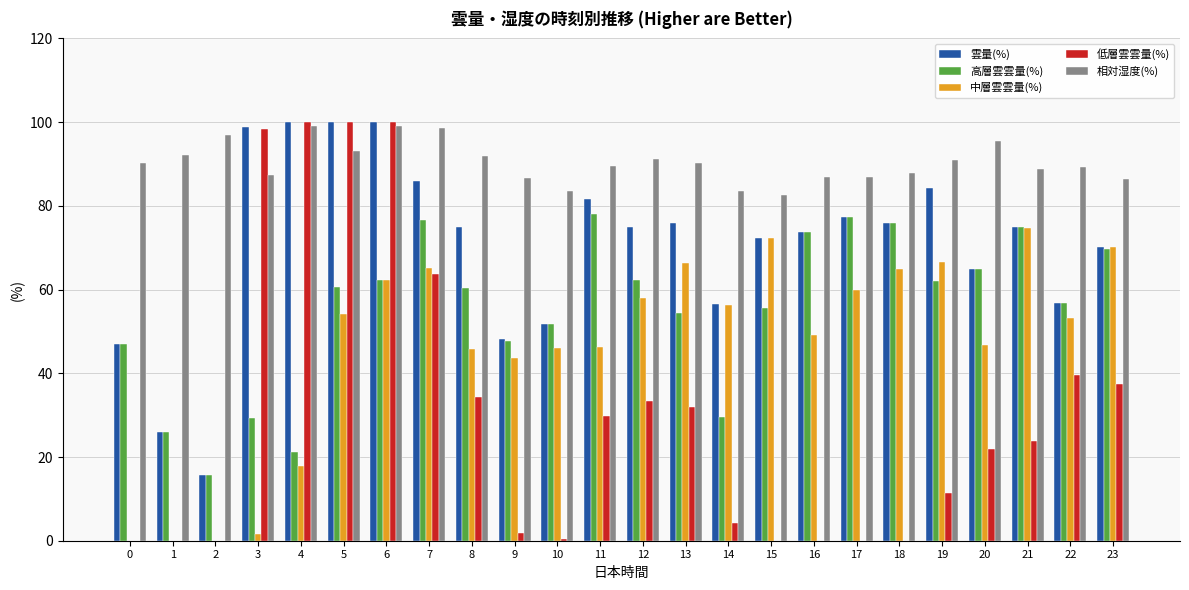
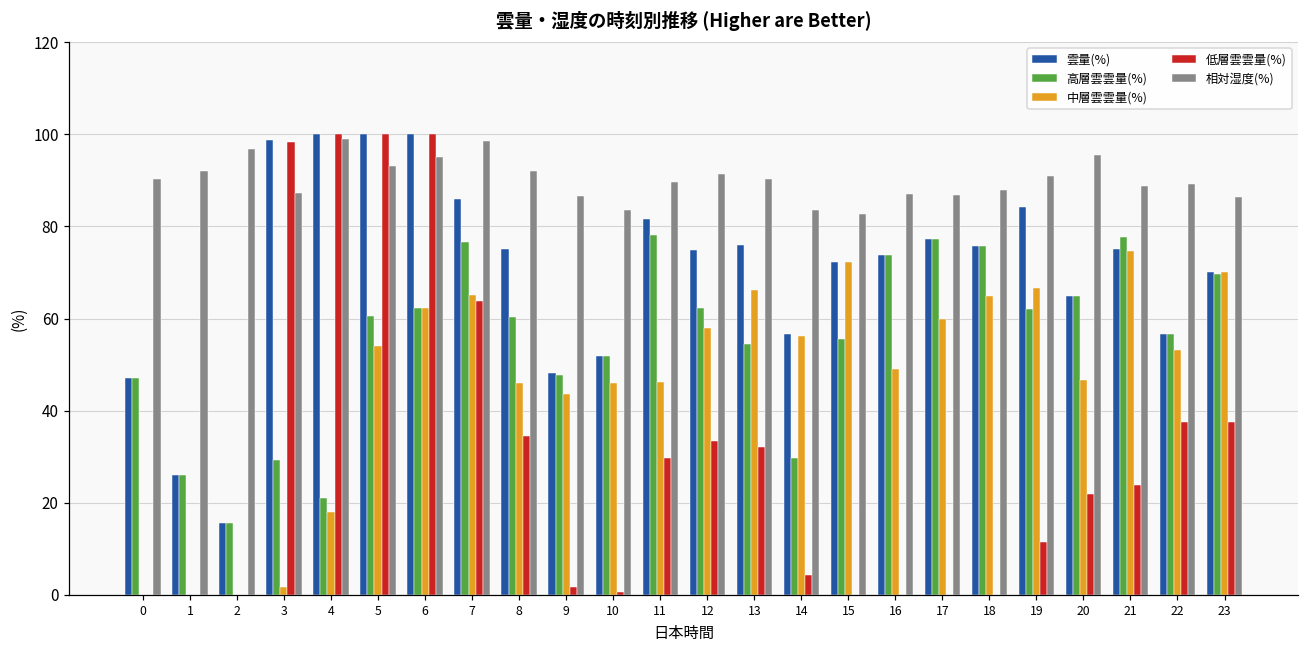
  {
    "雲量(%)": {
      "0": 47,
      "1": 26,
      "2": 16,
      "3": 99,
      "4": 100,
      "5": 100,
      "6": 100,
      "7": 86,
      "8": 75,
      "9": 48,
      "10": 52,
      "11": 82,
      "12": 75,
      "13": 76,
      "14": 57,
      "15": 72,
      "16": 74,
      "17": 77,
      "18": 76,
      "19": 84,
      "20": 65,
      "21": 75,
      "22": 57,
      "23": 70
    },
    "高層雲雲量(%)": {
      "0": 47,
      "1": 26,
      "2": 16,
      "3": 29,
      "4": 21,
      "5": 61,
      "6": 62,
      "7": 77,
      "8": 60,
      "9": 48,
      "10": 52,
      "11": 78,
      "12": 62,
      "13": 54,
      "14": 30,
      "15": 56,
      "16": 74,
      "17": 77,
      "18": 76,
      "19": 62,
      "20": 65,
-     "21": 75,
+     "21": 78,
      "22": 57,
      "23": 70
    },
    "中層雲雲量(%)": {
      "0": 0,
      "1": 0,
      "2": 0,
      "3": 2,
      "4": 18,
      "5": 54,
      "6": 62,
      "7": 65,
      "8": 46,
      "9": 44,
      "10": 46,
      "11": 46,
      "12": 58,
      "13": 66,
      "14": 56,
      "15": 72,
      "16": 49,
      "17": 60,
      "18": 65,
      "19": 67,
      "20": 47,
      "21": 75,
      "22": 53,
      "23": 70
    },
    "低層雲雲量(%)": {
      "0": 0,
      "1": 0,
      "2": 0,
      "3": 98,
      "4": 100,
      "5": 100,
      "6": 100,
      "7": 64,
      "8": 34,
      "9": 2,
      "11": 30,
      "12": 33,
      "13": 32,
      "14": 4,
      "15": 0,
      "16": 0,
      "17": 0,
      "18": 0,
      "19": 12,
      "20": 22,
      "21": 24,
-     "22": 40,
+     "22": 38,
      "23": 38
    },
    "相対湿度(%)": {
      "0": 90,
      "1": 92,
      "2": 97,
      "3": 87,
      "4": 99,
      "5": 93,
-     "6": 99,
+     "6": 95,
      "7": 99,
      "8": 92,
      "9": 87,
      "10": 84,
      "11": 90,
      "12": 91,
      "13": 90,
      "14": 84,
      "15": 83,
      "16": 87,
      "17": 87,
      "18": 88,
      "19": 91,
      "20": 96,
      "21": 89,
      "22": 89,
      "23": 86
    }
  }
